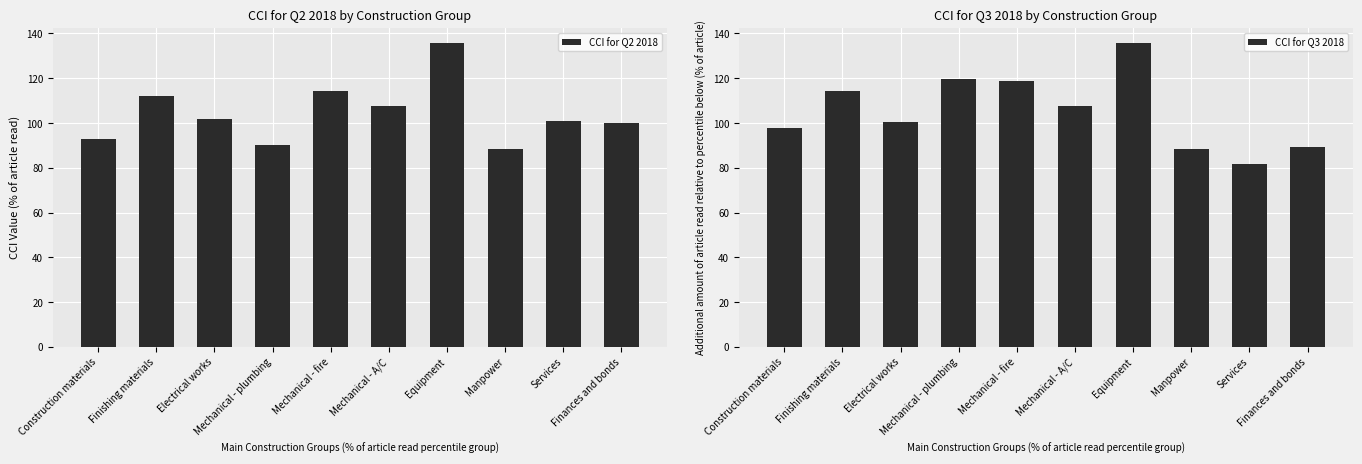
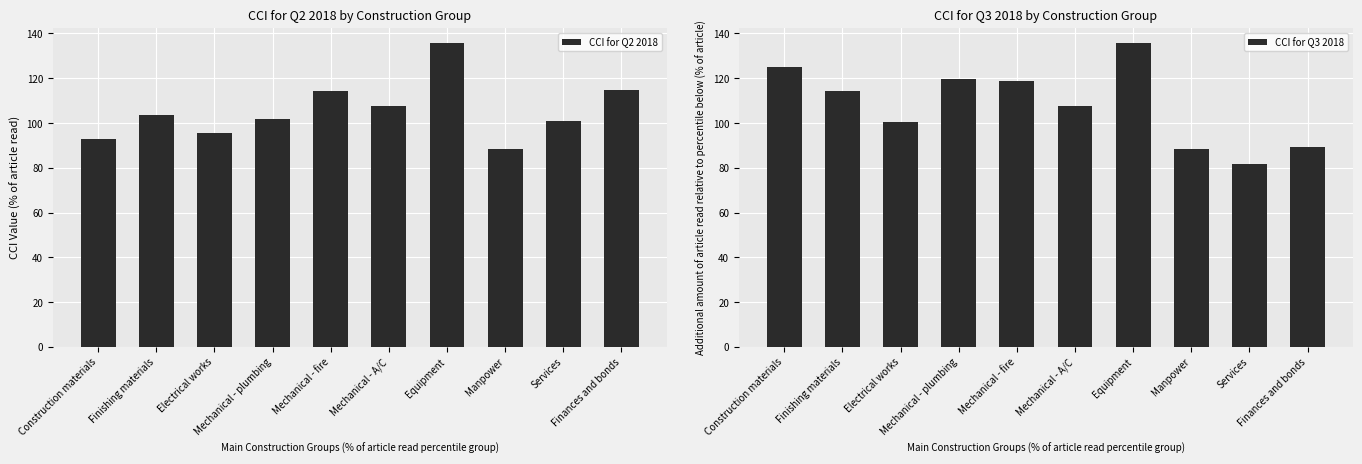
  {
    "CCI for Q2 2018 by Construction Group": {
      "Construction materials": 93,
-     "Finishing materials": 112,
-     "Electrical works": 102,
-     "Mechanical - plumbing": 90,
+     "Finishing materials": 104,
+     "Electrical works": 96,
+     "Mechanical - plumbing": 102,
      "Mechanical - fire": 115,
      "Mechanical - A/C": 107,
      "Equipment": 136,
      "Manpower": 88,
      "Services": 101,
-     "Finances and bonds": 100
+     "Finances and bonds": 115
    },
    "CCI for Q3 2018 by Construction Group": {
-     "Construction materials": 98,
+     "Construction materials": 125,
      "Finishing materials": 114,
      "Electrical works": 101,
      "Mechanical - plumbing": 120,
      "Mechanical - fire": 119,
      "Mechanical - A/C": 108,
      "Equipment": 136,
      "Manpower": 88,
      "Services": 82,
      "Finances and bonds": 90
    }
  }
